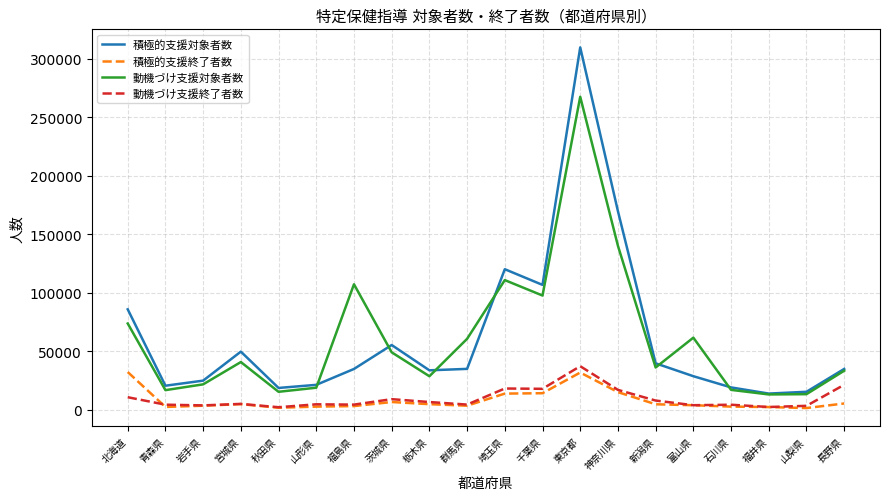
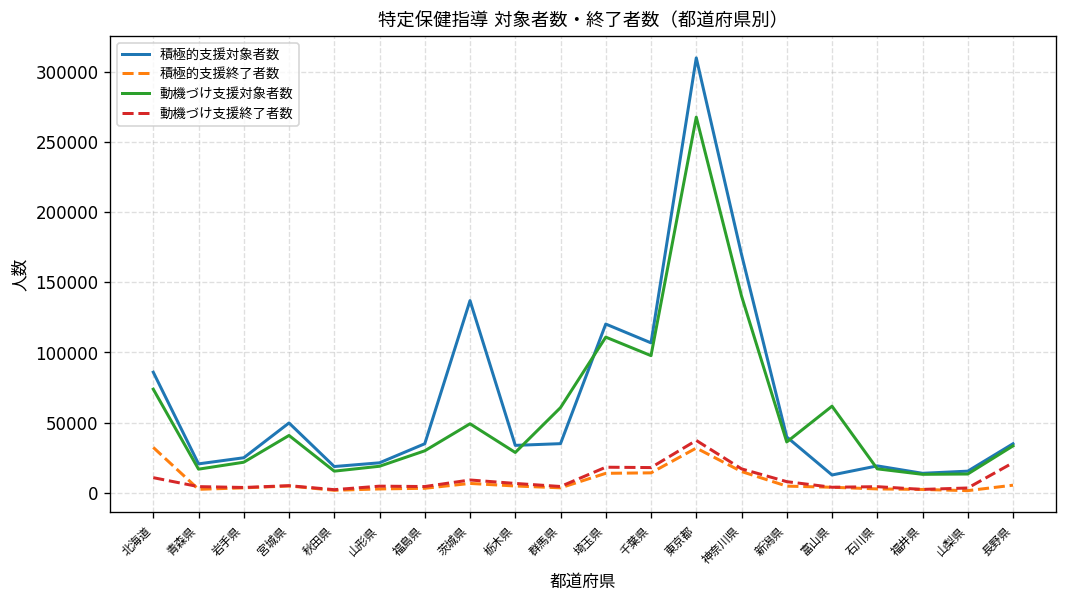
  {
    "積極的支援対象者数": {
      "北海道": 86000,
      "青森県": 21000,
      "岩手県": 25000,
      "宮城県": 50000,
      "秋田県": 19000,
      "山形県": 21000,
      "福島県": 35000,
-     "茨城県": 55000,
+     "茨城県": 137000,
      "栃木県": 34000,
      "群馬県": 35000,
      "埼玉県": 120000,
      "千葉県": 107000,
      "東京都": 310000,
      "神奈川県": 170000,
      "新潟県": 40000,
-     "富山県": 29000
+     "富山県": 13000
    },
    "積極的支援終了者数": {
      "北海道": 32000,
      "茨城県": 7000,
      "埼玉県": 14000,
      "千葉県": 14000,
      "東京都": 32000,
      "新潟県": 5000,
      "長野県": 5000
    },
    "動機づけ支援対象者数": {
      "北海道": 74000,
      "青森県": 17000,
      "岩手県": 22000,
      "宮城県": 41000,
      "秋田県": 15000,
      "山形県": 19000,
-     "福島県": 107000,
+     "福島県": 30000,
      "茨城県": 49000,
      "栃木県": 29000,
      "群馬県": 61000,
      "埼玉県": 111000,
      "千葉県": 98000,
      "東京都": 268000,
      "神奈川県": 140000,
      "新潟県": 36000,
      "富山県": 62000
    },
    "動機づけ支援終了者数": {
      "北海道": 11000,
      "茨城県": 9000,
      "埼玉県": 18000,
      "千葉県": 18000,
      "東京都": 37000,
      "新潟県": 8000,
      "長野県": 21000
    }
  }
